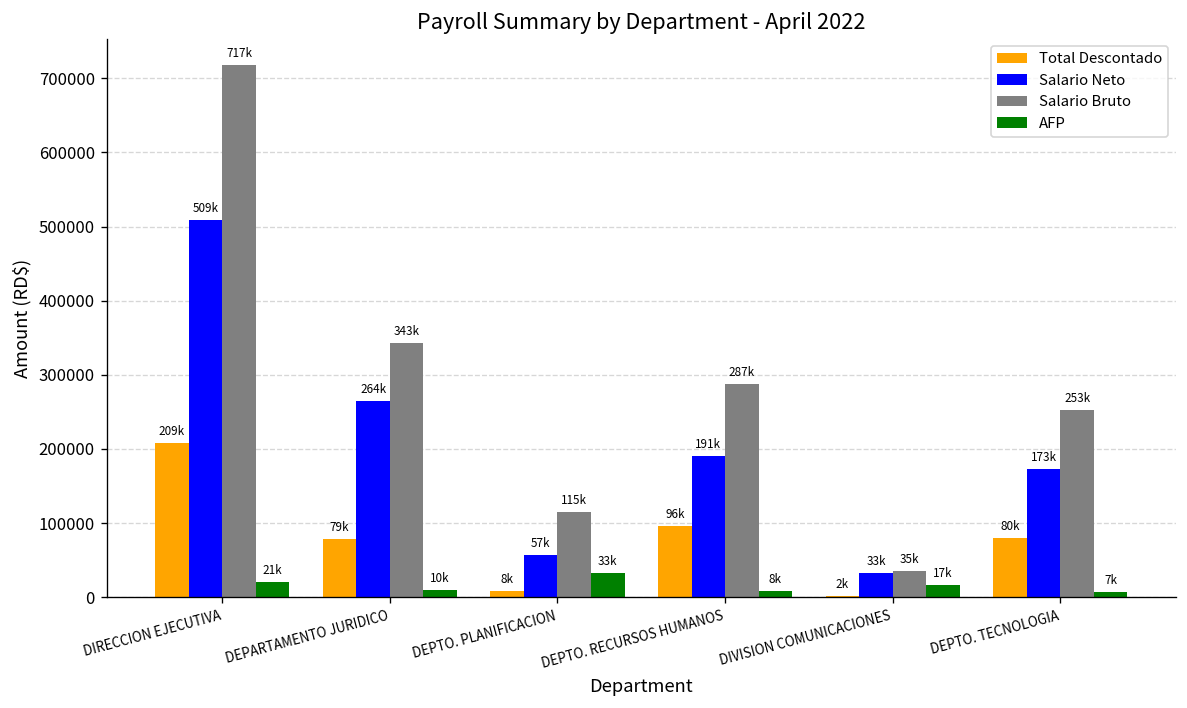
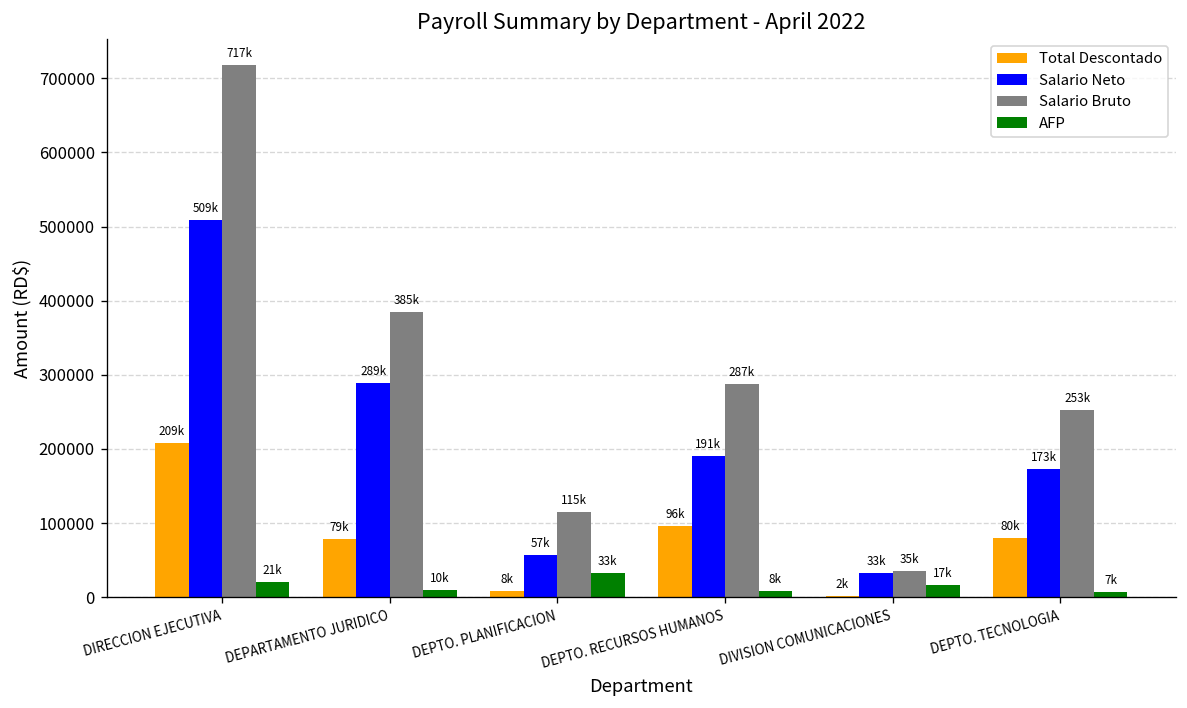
  {
    "Total Descontado": {
      "DIRECCION EJECUTIVA": "209k",
      "DEPARTAMENTO JURIDICO": "79k",
      "DEPTO. PLANIFICACION": "8k",
      "DEPTO. RECURSOS HUMANOS": "96k",
      "DIVISION COMUNICACIONES": "2k",
      "DEPTO. TECNOLOGIA": "80k"
    },
    "Salario Neto": {
      "DIRECCION EJECUTIVA": "509k",
-     "DEPARTAMENTO JURIDICO": "264k",
+     "DEPARTAMENTO JURIDICO": "289k",
      "DEPTO. PLANIFICACION": "57k",
      "DEPTO. RECURSOS HUMANOS": "191k",
      "DIVISION COMUNICACIONES": "33k",
      "DEPTO. TECNOLOGIA": "173k"
    },
    "Salario Bruto": {
      "DIRECCION EJECUTIVA": "717k",
-     "DEPARTAMENTO JURIDICO": "343k",
+     "DEPARTAMENTO JURIDICO": "385k",
      "DEPTO. PLANIFICACION": "115k",
      "DEPTO. RECURSOS HUMANOS": "287k",
      "DIVISION COMUNICACIONES": "35k",
      "DEPTO. TECNOLOGIA": "253k"
    },
    "AFP": {
      "DIRECCION EJECUTIVA": "21k",
      "DEPARTAMENTO JURIDICO": "10k",
      "DEPTO. PLANIFICACION": "33k",
      "DEPTO. RECURSOS HUMANOS": "8k",
      "DIVISION COMUNICACIONES": "17k",
      "DEPTO. TECNOLOGIA": "7k"
    }
  }
